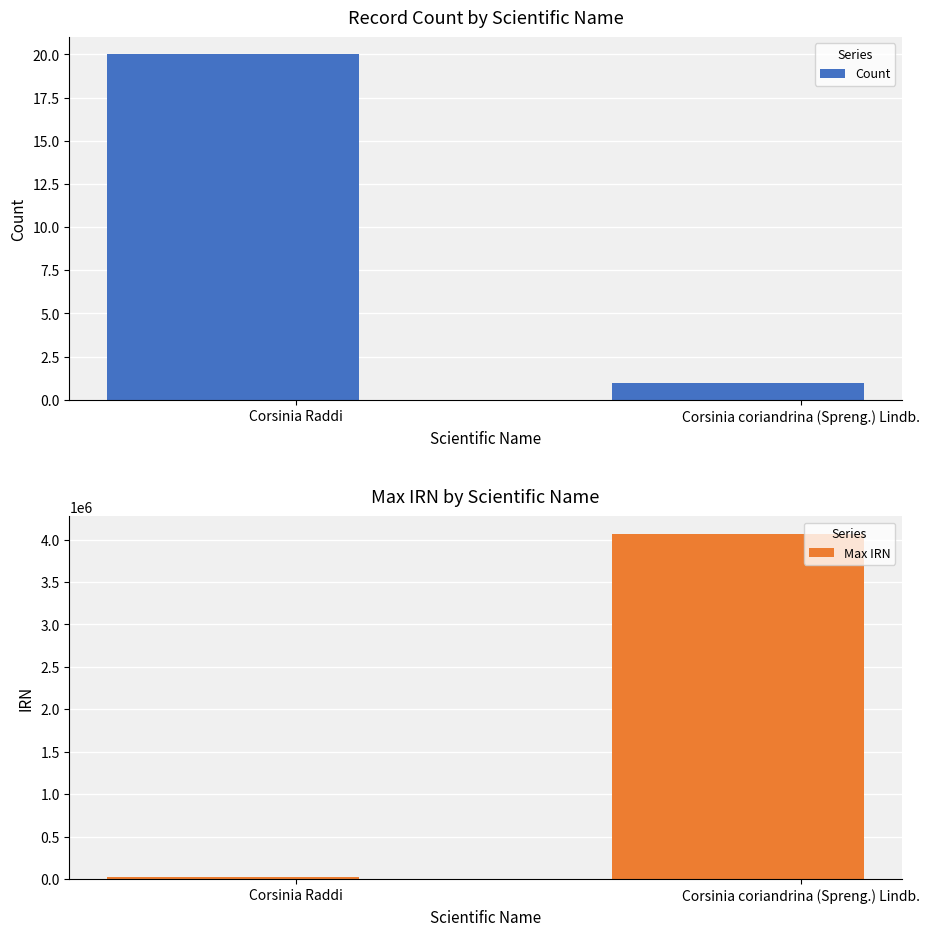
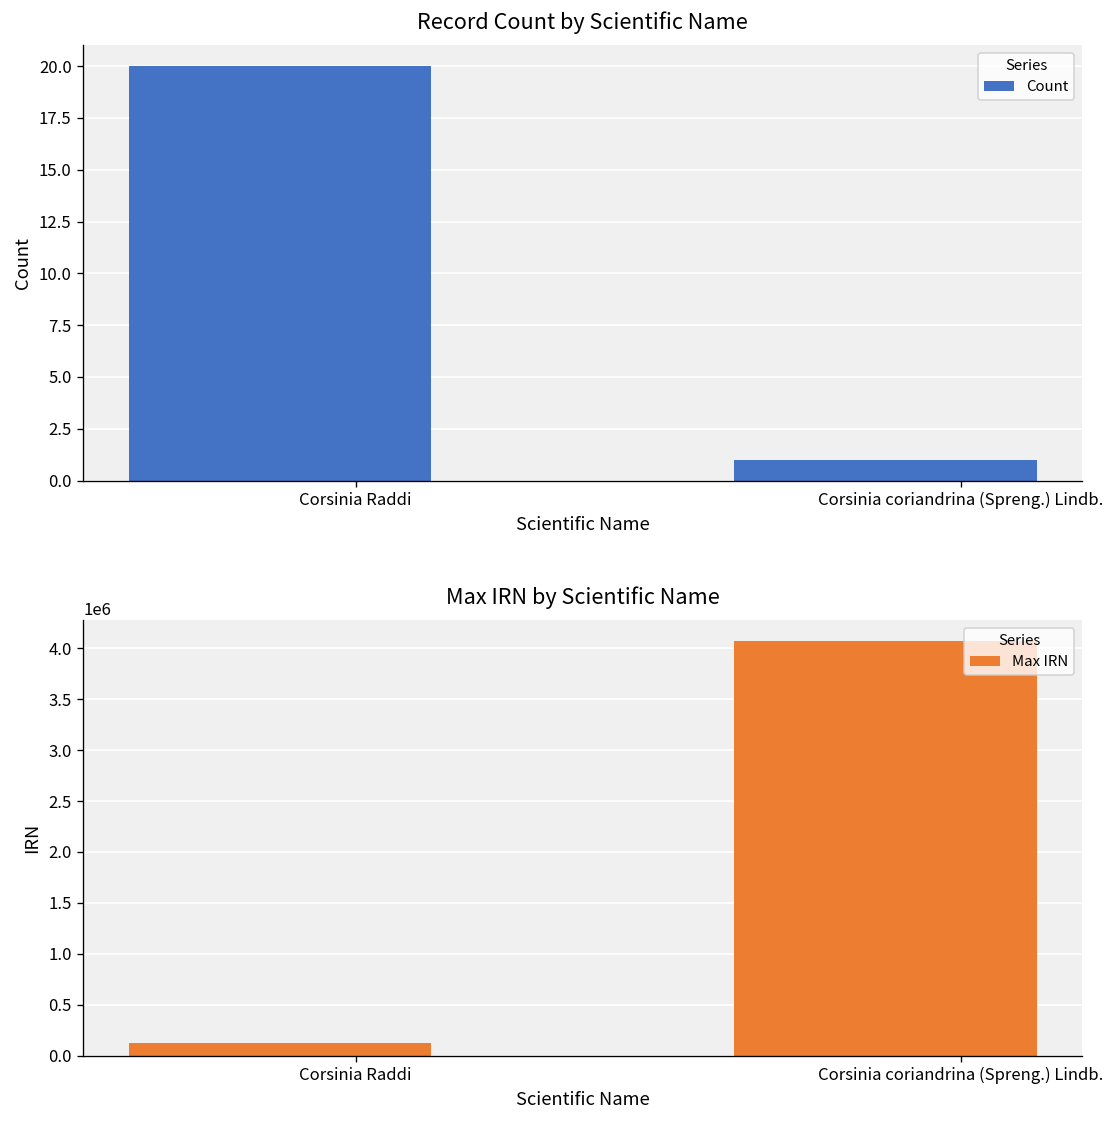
  {
    "Record Count by Scientific Name": {
      "Corsinia Raddi": 20.0,
      "Corsinia coriandrina (Spreng.) Lindb.": 1.0
    },
    "Max IRN by Scientific Name": {
-     "Corsinia Raddi": 0,
+     "Corsinia Raddi": 100000,
      "Corsinia coriandrina (Spreng.) Lindb.": 4100000
    }
  }
